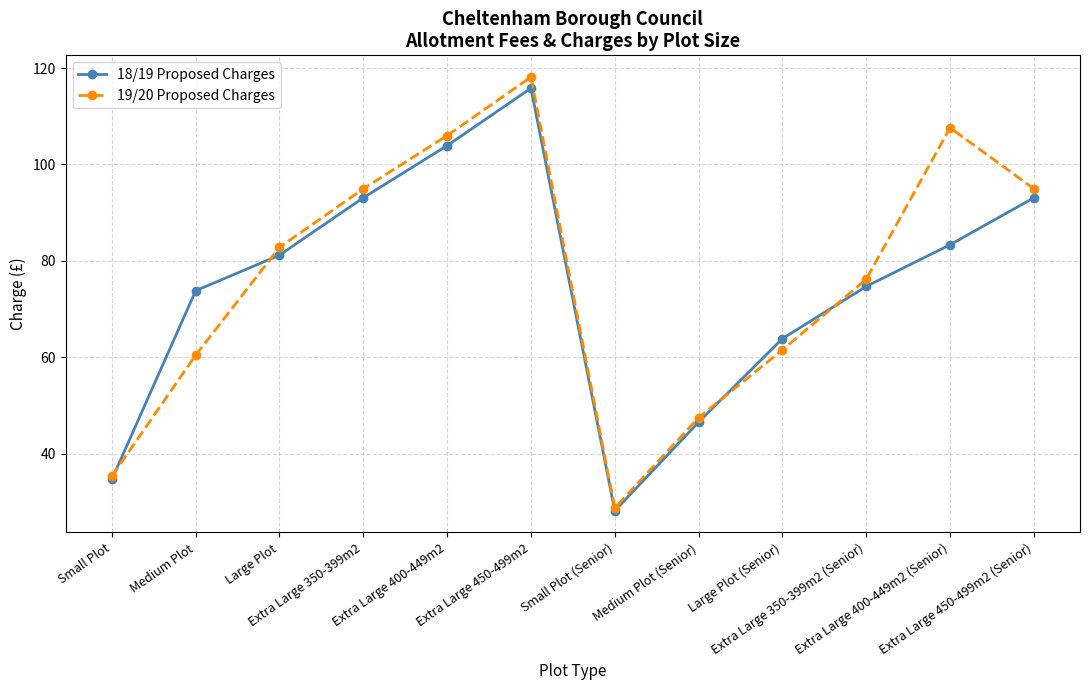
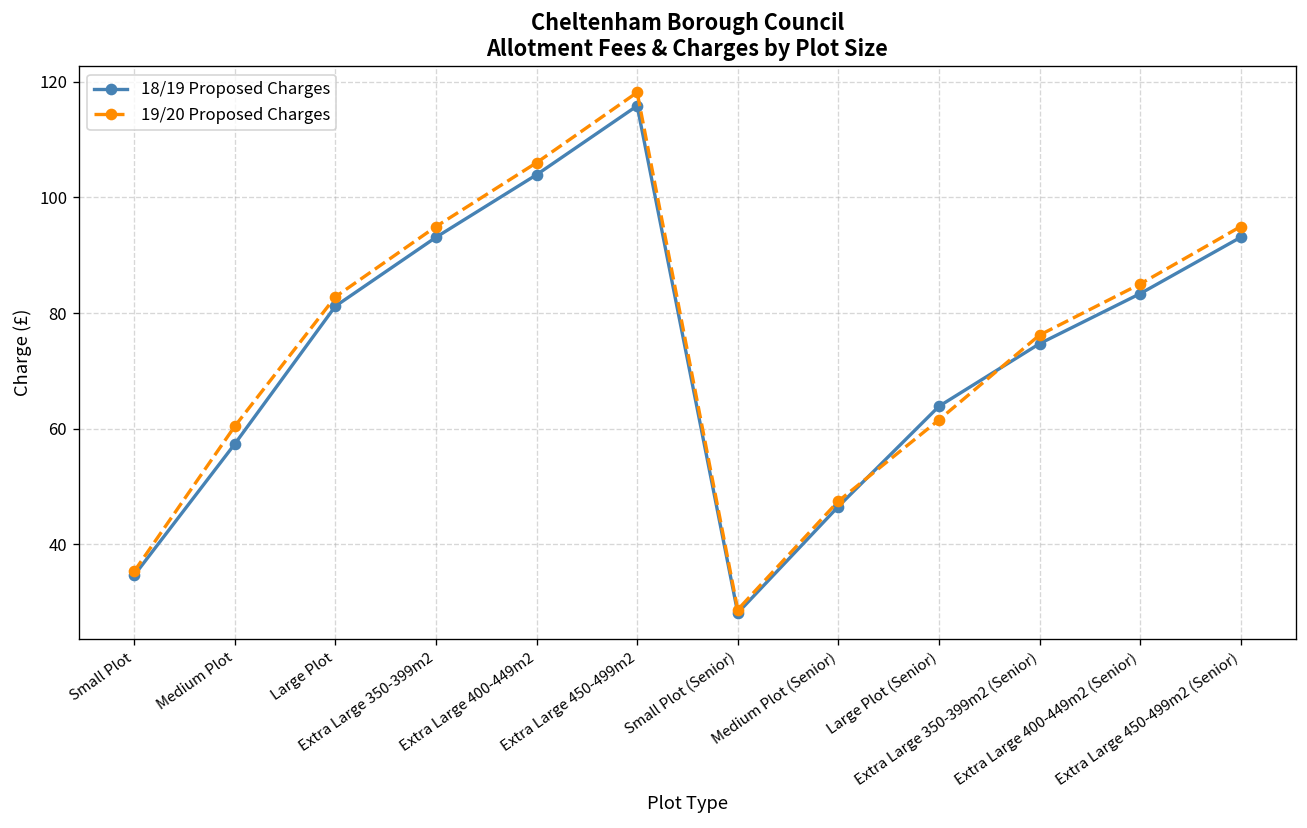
  {
    "18/19 Proposed Charges": {
      "Small Plot": 35,
-     "Medium Plot": 74,
+     "Medium Plot": 57,
      "Large Plot": 81,
      "Extra Large 350-399m2": 93,
      "Extra Large 400-449m2": 104,
      "Extra Large 450-499m2": 116,
      "Small Plot (Senior)": 28,
      "Medium Plot (Senior)": 47,
      "Large Plot (Senior)": 64,
      "Extra Large 350-399m2 (Senior)": 75,
      "Extra Large 400-449m2 (Senior)": 83,
      "Extra Large 450-499m2 (Senior)": 93
    },
    "19/20 Proposed Charges": {
      "Small Plot": 35,
      "Medium Plot": 60,
      "Large Plot": 83,
      "Extra Large 350-399m2": 95,
      "Extra Large 400-449m2": 106,
      "Extra Large 450-499m2": 118,
      "Small Plot (Senior)": 29,
      "Medium Plot (Senior)": 47,
      "Large Plot (Senior)": 62,
      "Extra Large 350-399m2 (Senior)": 76,
-     "Extra Large 400-449m2 (Senior)": 108,
+     "Extra Large 400-449m2 (Senior)": 85,
      "Extra Large 450-499m2 (Senior)": 95
    }
  }
